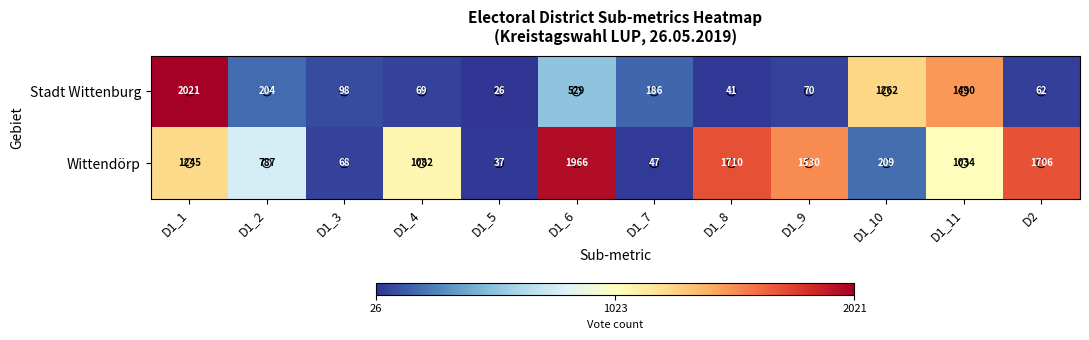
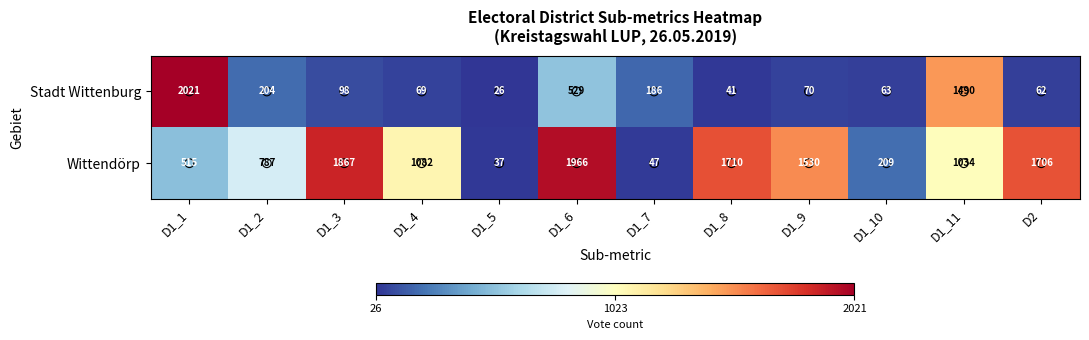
  {
    "Stadt Wittenburg": {
-     "D1_10": 1262
+     "D1_10": 63
    },
    "Wittendörp": {
-     "D1_1": 1245,
-     "D1_3": 68
+     "D1_1": 515,
+     "D1_3": 1867
    }
  }
